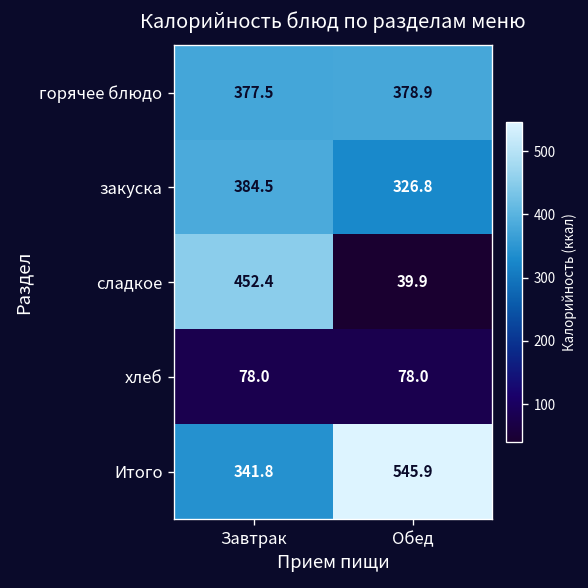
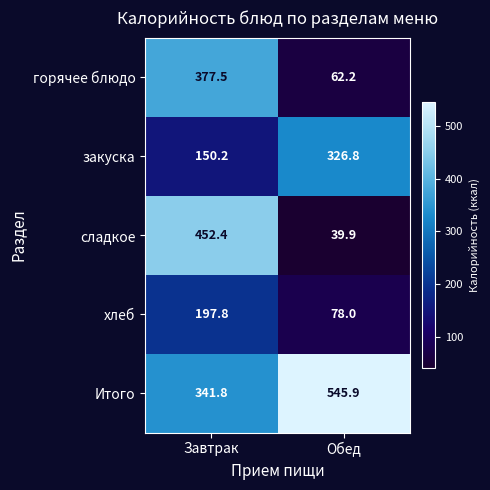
  {
    "горячее блюдо": {
      "Завтрак": 377.5,
-     "Обед": 378.9
+     "Обед": 62.2
    },
    "закуска": {
-     "Завтрак": 384.5,
+     "Завтрак": 150.2,
      "Обед": 326.8
    },
    "сладкое": {
      "Завтрак": 452.4,
      "Обед": 39.9
    },
    "хлеб": {
-     "Завтрак": 78.0,
+     "Завтрак": 197.8,
      "Обед": 78.0
    },
    "Итого": {
      "Завтрак": 341.8,
      "Обед": 545.9
    }
  }
